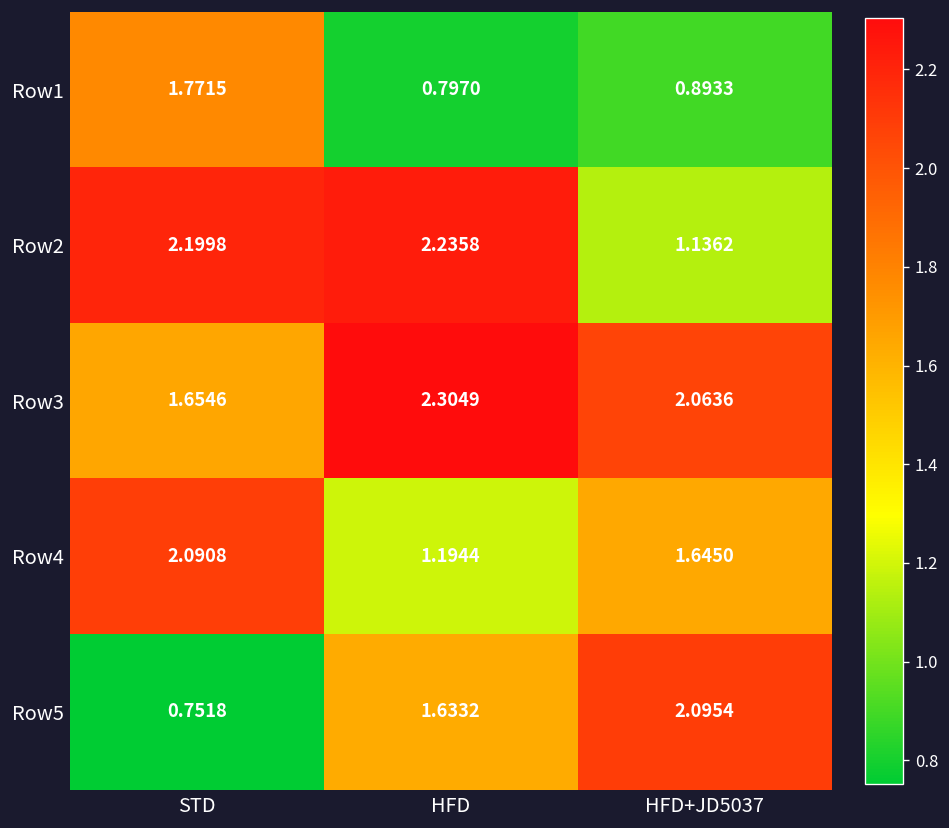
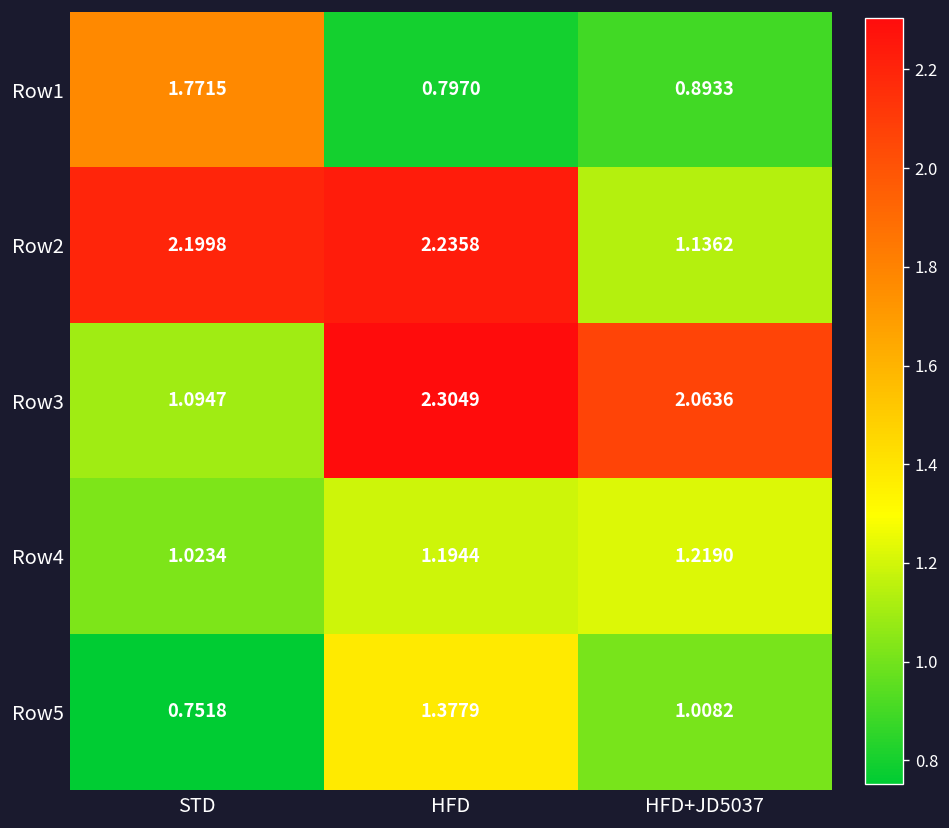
  {
    "Row1": {
      "STD": 1.7715,
      "HFD": 0.7970,
      "HFD+JD5037": 0.8933
    },
    "Row2": {
      "STD": 2.1998,
      "HFD": 2.2358,
      "HFD+JD5037": 1.1362
    },
    "Row3": {
-     "STD": 1.6546,
+     "STD": 1.0947,
      "HFD": 2.3049,
      "HFD+JD5037": 2.0636
    },
    "Row4": {
-     "STD": 2.0908,
+     "STD": 1.0234,
      "HFD": 1.1944,
-     "HFD+JD5037": 1.6450
+     "HFD+JD5037": 1.2190
    },
    "Row5": {
      "STD": 0.7518,
-     "HFD": 1.6332,
-     "HFD+JD5037": 2.0954
+     "HFD": 1.3779,
+     "HFD+JD5037": 1.0082
    }
  }
